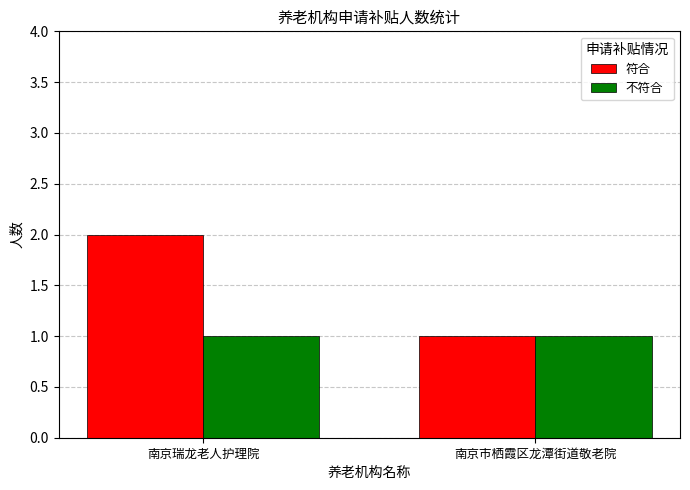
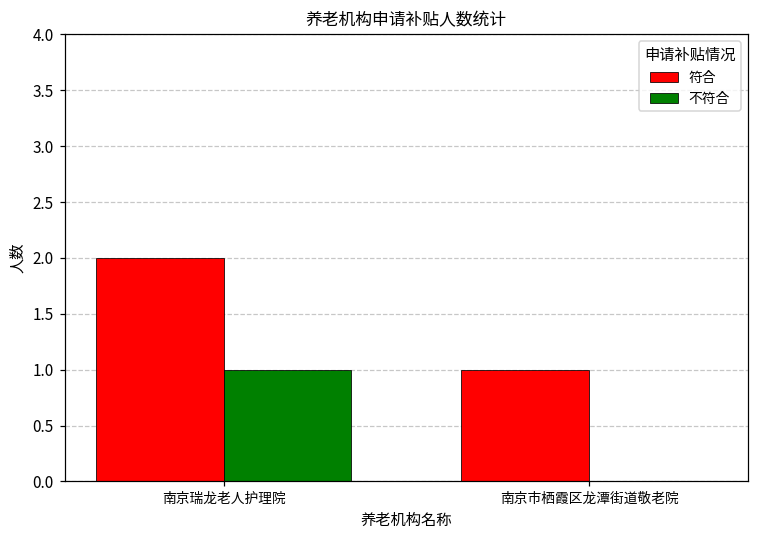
  {
    "符合": {
      "南京瑞龙老人护理院": 2,
      "南京市栖霞区龙潭街道敬老院": 1
    },
    "不符合": {
      "南京瑞龙老人护理院": 1,
-     "南京市栖霞区龙潭街道敬老院": 1
+     "南京市栖霞区龙潭街道敬老院": 0
    }
  }
